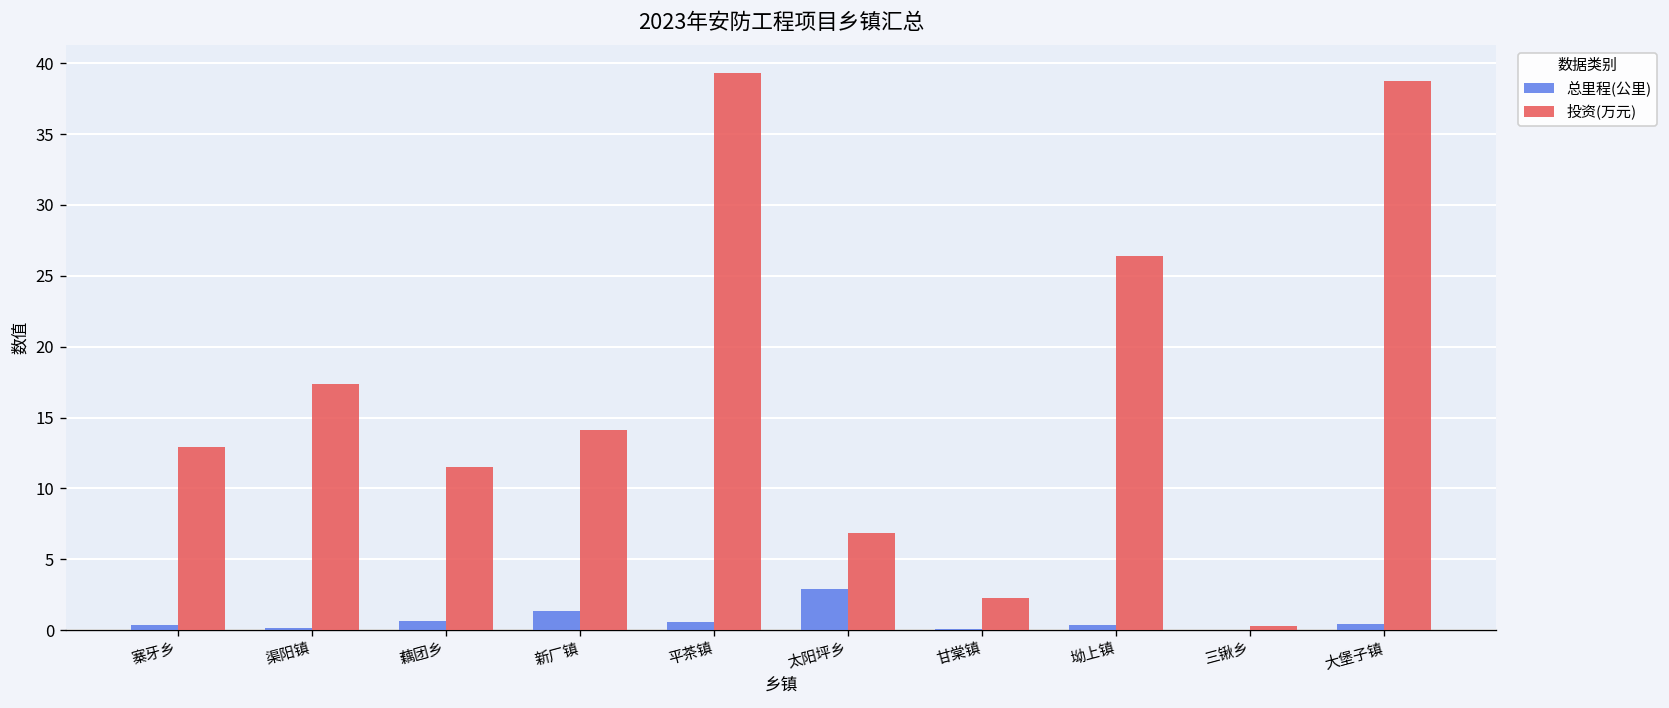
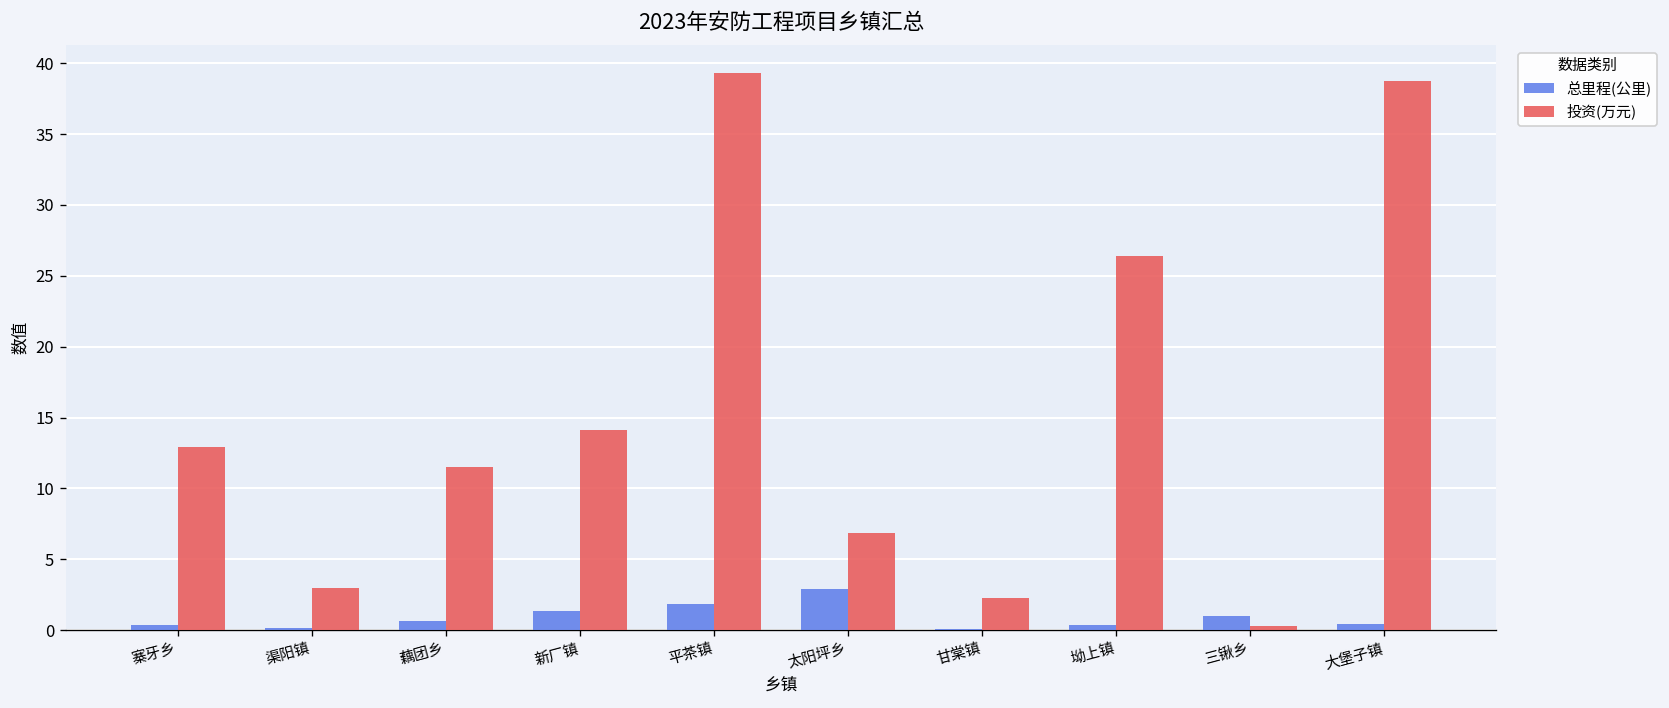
  {
    "总里程(公里)": {
      "寨牙乡": 0.4,
      "藕团乡": 0.6,
      "新厂镇": 1.4,
-     "平茶镇": 0.6,
+     "平茶镇": 1.9,
      "太阳坪乡": 2.9,
      "坳上镇": 0.4,
-     "三锹乡": 0.0,
+     "三锹乡": 1.0,
      "大堡子镇": 0.4
    },
    "投资(万元)": {
      "寨牙乡": 12.9,
-     "渠阳镇": 17.4,
+     "渠阳镇": 3.0,
      "藕团乡": 11.5,
      "新厂镇": 14.1,
      "平茶镇": 39.3,
      "太阳坪乡": 6.9,
      "甘棠镇": 2.3,
      "坳上镇": 26.4,
      "三锹乡": 0.3,
      "大堡子镇": 38.8
    }
  }
